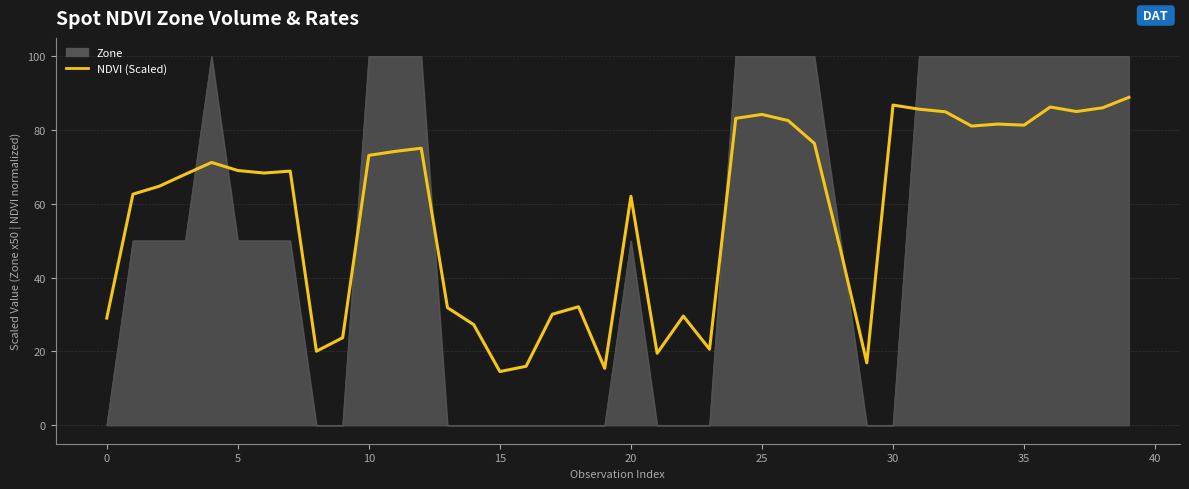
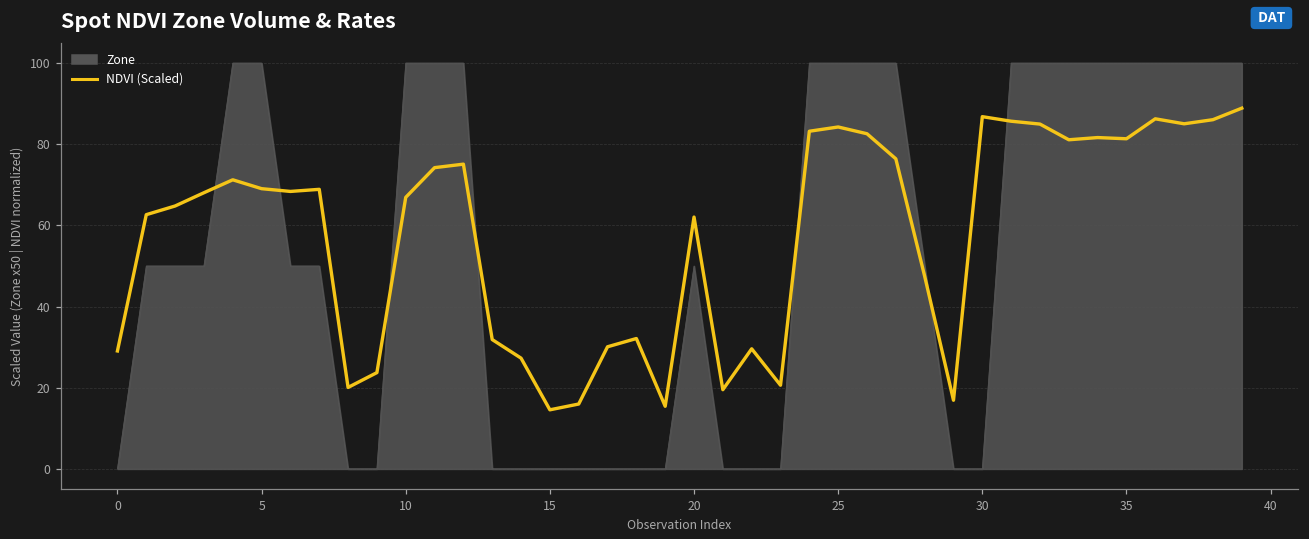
  {
    "Zone": {
      "0": 0,
-     "5": 50,
+     "5": 100,
      "10": 100,
      "15": 0,
      "20": 50,
      "25": 100,
      "30": 0,
      "35": 100
    },
    "NDVI (Scaled)": {
      "0": 29,
      "5": 69,
-     "10": 73,
+     "10": 67,
      "15": 15,
      "20": 62,
      "25": 84,
      "30": 87,
      "35": 81
    }
  }
